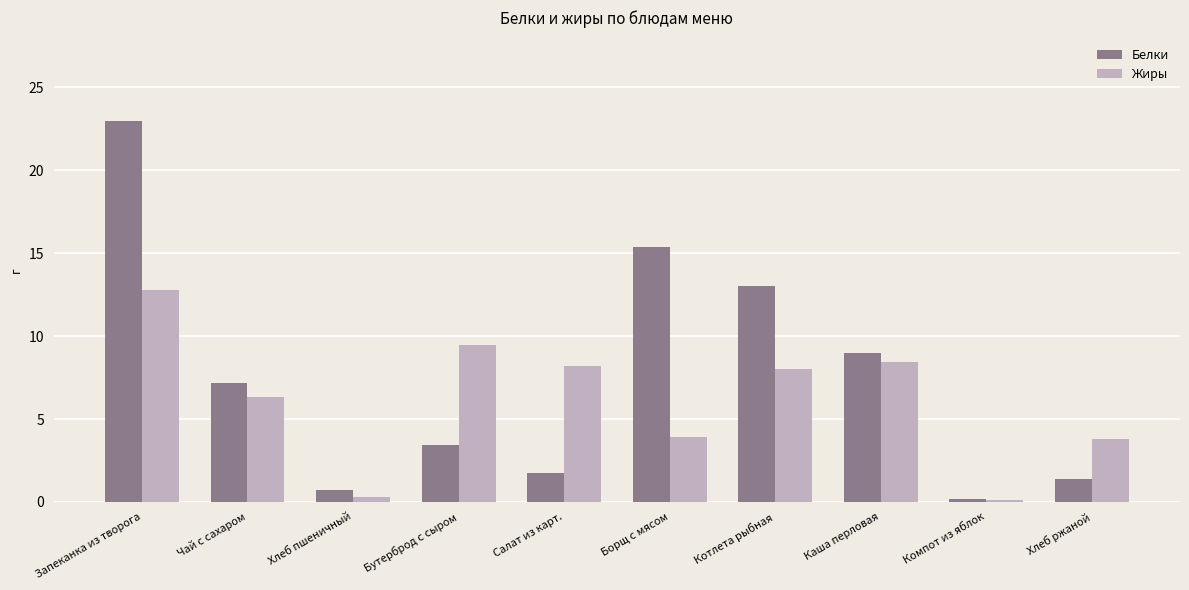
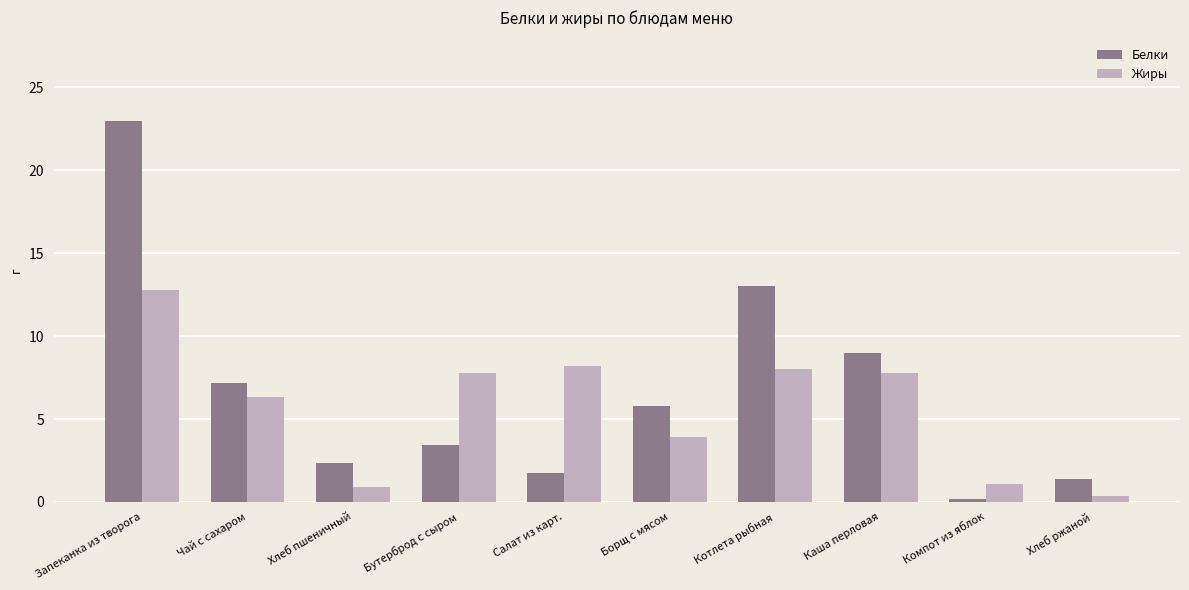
  {
    "Белки": {
      "Запеканка из творога": 23.0,
      "Чай с сахаром": 7.2,
-     "Хлеб пшеничный": 0.7,
+     "Хлеб пшеничный": 2.4,
      "Бутерброд с сыром": 3.5,
      "Салат из карт.": 1.7,
-     "Борщ с мясом": 15.4,
+     "Борщ с мясом": 5.8,
      "Котлета рыбная": 13.0,
      "Каша перловая": 9.0,
      "Компот из яблок": 0.2,
      "Хлеб ржаной": 1.4
    },
    "Жиры": {
      "Запеканка из творога": 12.8,
      "Чай с сахаром": 6.3,
-     "Хлеб пшеничный": 0.3,
-     "Бутерброд с сыром": 9.4,
+     "Хлеб пшеничный": 0.9,
+     "Бутерброд с сыром": 7.8,
      "Салат из карт.": 8.2,
      "Борщ с мясом": 3.9,
      "Котлета рыбная": 8.0,
-     "Каша перловая": 8.4,
-     "Компот из яблок": 0.1,
-     "Хлеб ржаной": 3.8
+     "Каша перловая": 7.8,
+     "Компот из яблок": 1.1,
+     "Хлеб ржаной": 0.3
    }
  }
